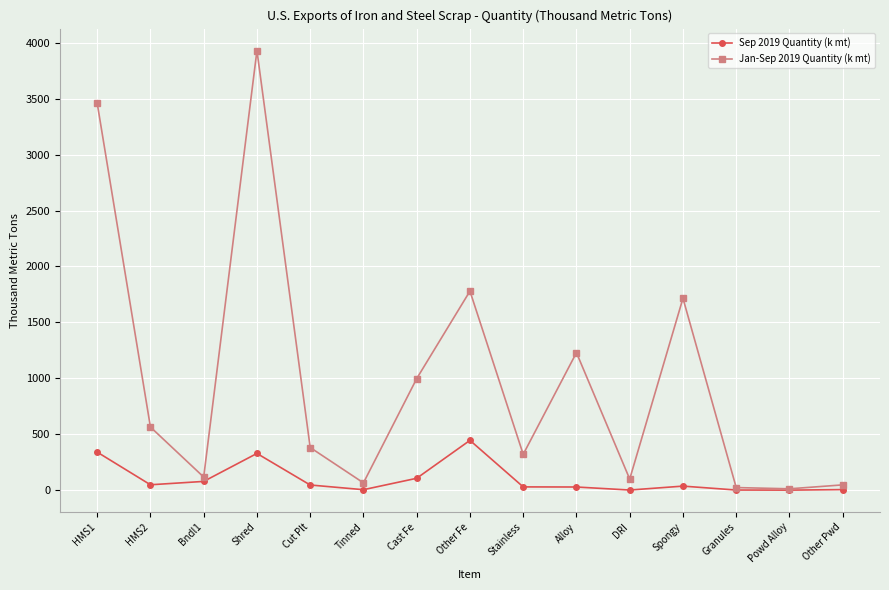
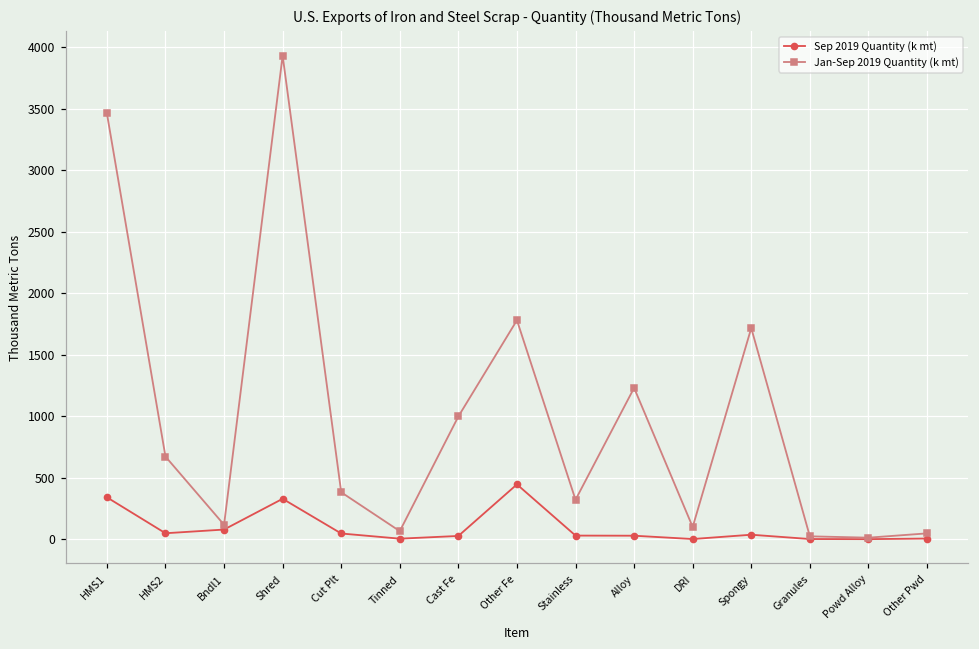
  {
    "Sep 2019 Quantity (k mt)": {
      "HMS1": 340,
      "HMS2": 50,
      "Bndl1": 80,
      "Shred": 330,
      "Cut Plt": 50,
      "Tinned": 10,
-     "Cast Fe": 110,
+     "Cast Fe": 30,
      "Other Fe": 450,
      "Stainless": 30,
      "Alloy": 30,
      "DRI": 0,
      "Spongy": 40,
      "Other Pwd": 10
    },
    "Jan-Sep 2019 Quantity (k mt)": {
      "HMS1": 3460,
-     "HMS2": 570,
+     "HMS2": 670,
      "Bndl1": 120,
      "Shred": 3930,
      "Cut Plt": 380,
      "Tinned": 70,
      "Cast Fe": 1000,
      "Other Fe": 1780,
      "Stainless": 320,
      "Alloy": 1230,
      "DRI": 100,
      "Spongy": 1720,
      "Other Pwd": 50
    }
  }
